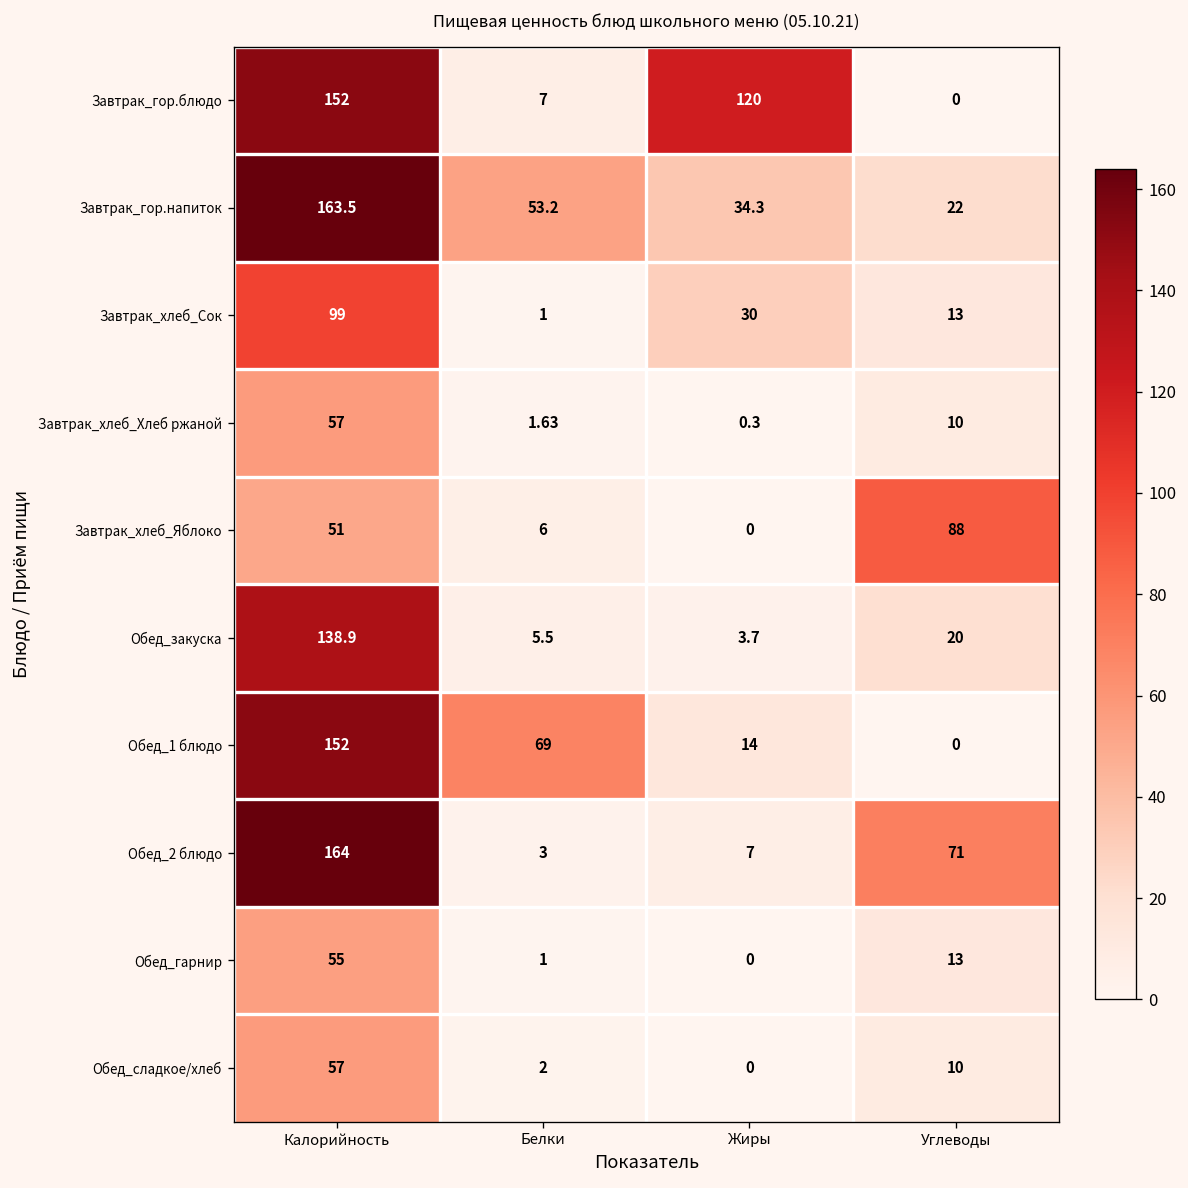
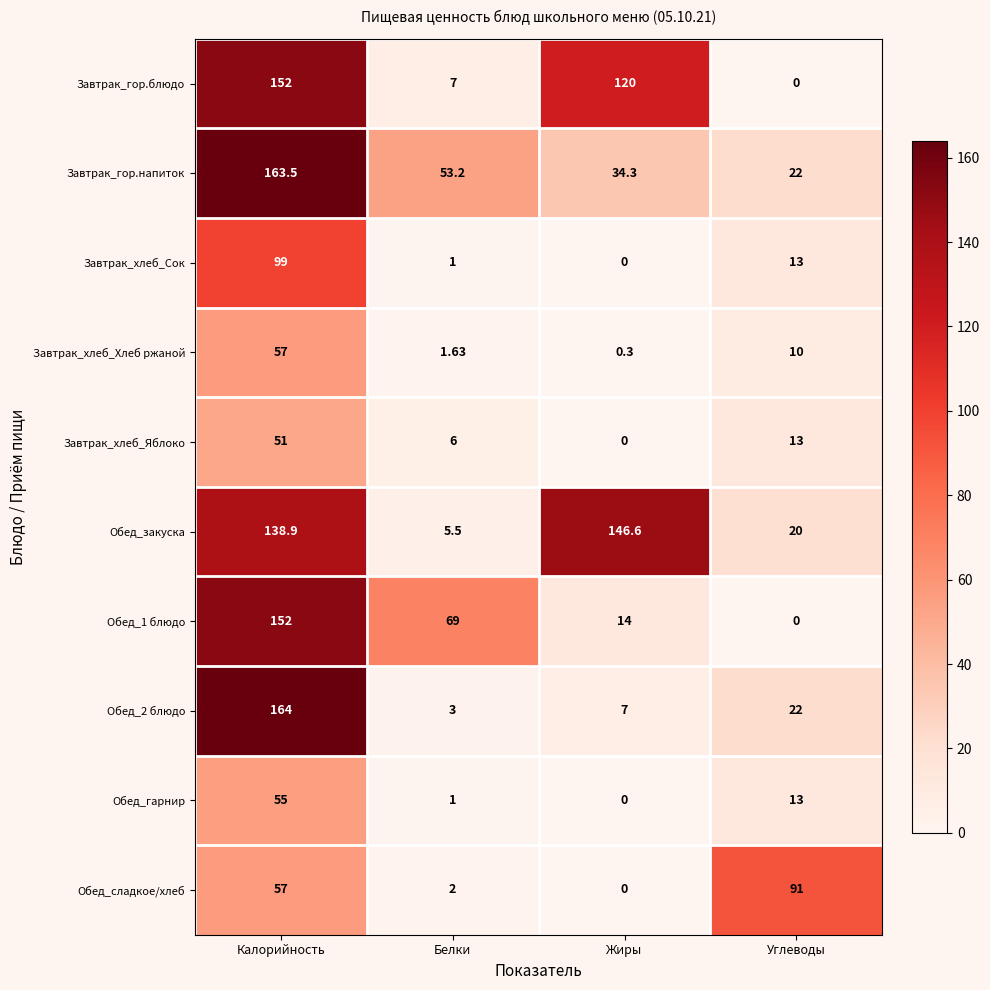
  {
    "Завтрак_гор.блюдо": {
      "Калорийность": 152,
      "Белки": 7,
      "Жиры": 120,
      "Углеводы": 0
    },
    "Завтрак_гор.напиток": {
      "Калорийность": 163.5,
      "Белки": 53.2,
      "Жиры": 34.3,
      "Углеводы": 22
    },
    "Завтрак_хлеб_Сок": {
      "Калорийность": 99,
      "Белки": 1,
-     "Жиры": 30,
+     "Жиры": 0,
      "Углеводы": 13
    },
    "Завтрак_хлеб_Хлеб ржаной": {
      "Калорийность": 57,
      "Белки": 1.63,
      "Жиры": 0.3,
      "Углеводы": 10
    },
    "Завтрак_хлеб_Яблоко": {
      "Калорийность": 51,
      "Белки": 6,
      "Жиры": 0,
-     "Углеводы": 88
+     "Углеводы": 13
    },
    "Обед_закуска": {
      "Калорийность": 138.9,
      "Белки": 5.5,
-     "Жиры": 3.7,
+     "Жиры": 146.6,
      "Углеводы": 20
    },
    "Обед_1 блюдо": {
      "Калорийность": 152,
      "Белки": 69,
      "Жиры": 14,
      "Углеводы": 0
    },
    "Обед_2 блюдо": {
      "Калорийность": 164,
      "Белки": 3,
      "Жиры": 7,
-     "Углеводы": 71
+     "Углеводы": 22
    },
    "Обед_гарнир": {
      "Калорийность": 55,
      "Белки": 1,
      "Жиры": 0,
      "Углеводы": 13
    },
    "Обед_сладкое/хлеб": {
      "Калорийность": 57,
      "Белки": 2,
      "Жиры": 0,
-     "Углеводы": 10
+     "Углеводы": 91
    }
  }
